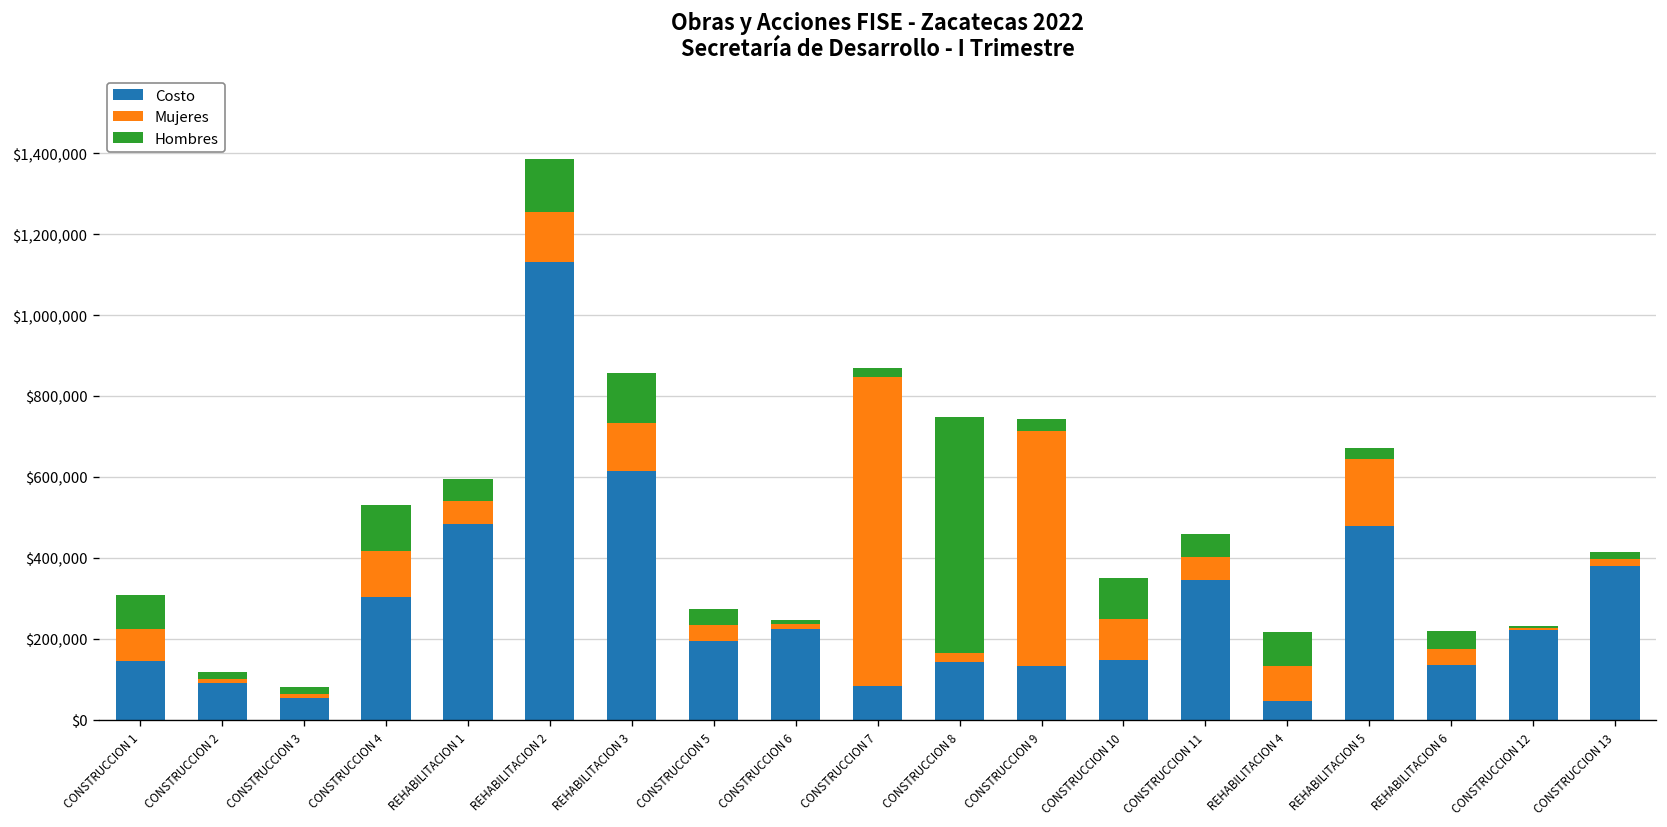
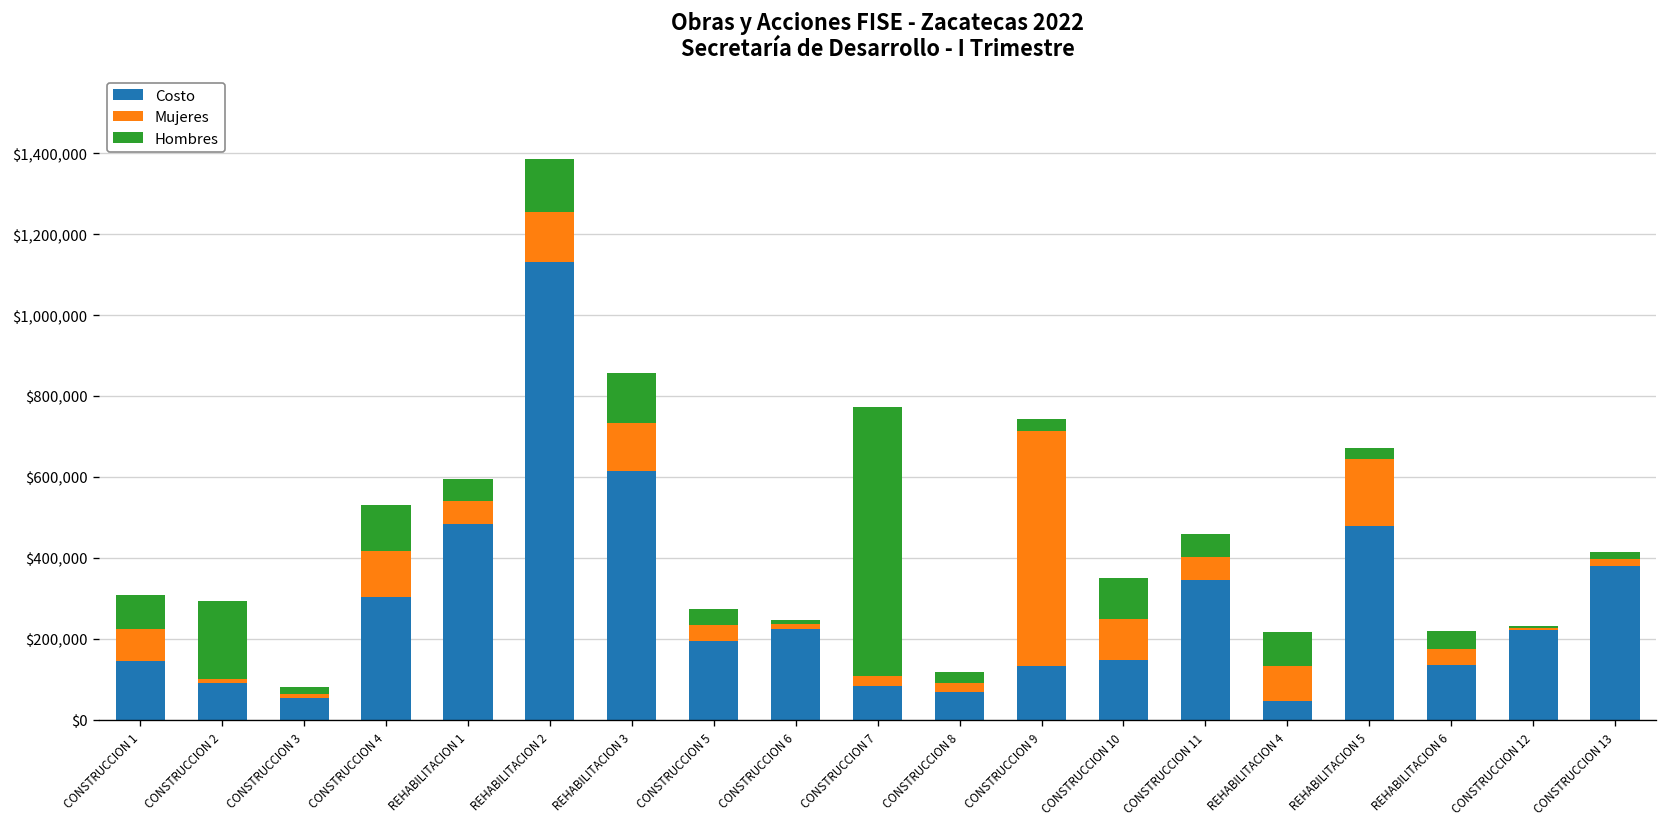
  {
    "Costo": {
      "CONSTRUCCION 1": "$140,000",
      "CONSTRUCCION 2": "$90,000",
      "CONSTRUCCION 3": "$50,000",
      "CONSTRUCCION 4": "$300,000",
      "REHABILITACION 1": "$480,000",
      "REHABILITACION 2": "$1,130,000",
      "REHABILITACION 3": "$610,000",
      "CONSTRUCCION 5": "$190,000",
      "CONSTRUCCION 6": "$220,000",
      "CONSTRUCCION 7": "$80,000",
-     "CONSTRUCCION 8": "$140,000",
+     "CONSTRUCCION 8": "$70,000",
      "CONSTRUCCION 9": "$130,000",
      "CONSTRUCCION 10": "$150,000",
      "CONSTRUCCION 11": "$340,000",
      "REHABILITACION 4": "$50,000",
      "REHABILITACION 5": "$480,000",
      "REHABILITACION 6": "$130,000",
      "CONSTRUCCION 12": "$220,000",
      "CONSTRUCCION 13": "$380,000"
    },
    "Mujeres": {
      "CONSTRUCCION 1": "$80,000",
      "CONSTRUCCION 2": "$10,000",
      "CONSTRUCCION 3": "$10,000",
      "CONSTRUCCION 4": "$110,000",
      "REHABILITACION 1": "$60,000",
      "REHABILITACION 2": "$120,000",
      "REHABILITACION 3": "$120,000",
      "CONSTRUCCION 5": "$40,000",
      "CONSTRUCCION 6": "$10,000",
-     "CONSTRUCCION 7": "$760,000",
+     "CONSTRUCCION 7": "$20,000",
      "CONSTRUCCION 8": "$20,000",
      "CONSTRUCCION 9": "$580,000",
      "CONSTRUCCION 10": "$100,000",
      "CONSTRUCCION 11": "$60,000",
      "REHABILITACION 4": "$80,000",
      "REHABILITACION 5": "$160,000",
      "REHABILITACION 6": "$40,000",
      "CONSTRUCCION 13": "$20,000"
    },
    "Hombres": {
      "CONSTRUCCION 1": "$80,000",
-     "CONSTRUCCION 2": "$20,000",
+     "CONSTRUCCION 2": "$190,000",
      "CONSTRUCCION 3": "$20,000",
      "CONSTRUCCION 4": "$110,000",
      "REHABILITACION 1": "$60,000",
      "REHABILITACION 2": "$130,000",
      "REHABILITACION 3": "$120,000",
      "CONSTRUCCION 5": "$40,000",
      "CONSTRUCCION 6": "$10,000",
-     "CONSTRUCCION 7": "$20,000",
-     "CONSTRUCCION 8": "$580,000",
+     "CONSTRUCCION 7": "$670,000",
+     "CONSTRUCCION 8": "$30,000",
      "CONSTRUCCION 9": "$30,000",
      "CONSTRUCCION 10": "$100,000",
      "CONSTRUCCION 11": "$60,000",
      "REHABILITACION 4": "$80,000",
      "REHABILITACION 5": "$30,000",
      "REHABILITACION 6": "$50,000",
      "CONSTRUCCION 13": "$20,000"
    }
  }
